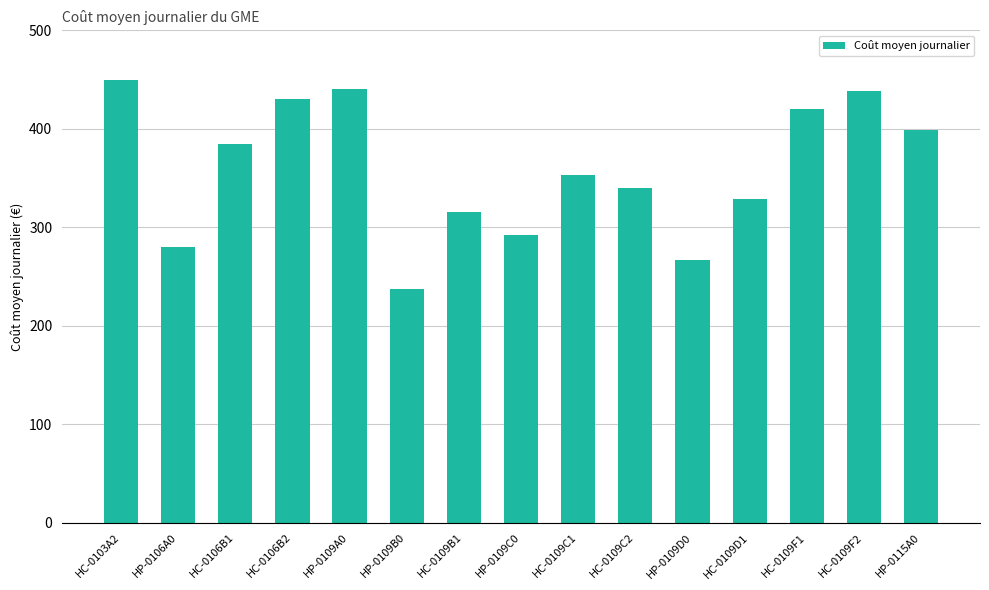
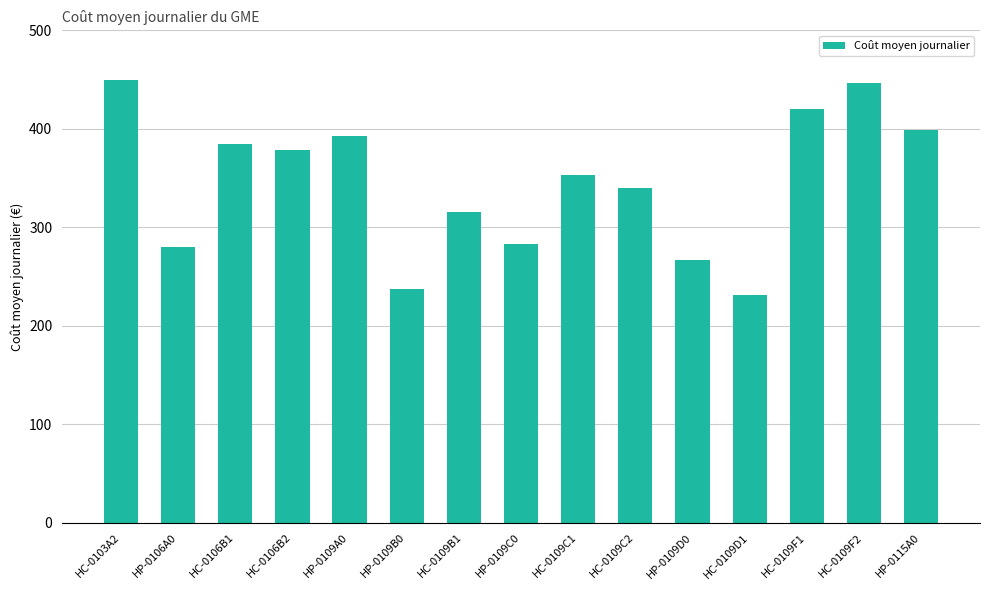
  {
    "HC-0103A2": 450,
    "HP-0106A0": 280,
    "HC-0106B1": 380,
-   "HC-0106B2": 430,
-   "HP-0109A0": 440,
+   "HC-0106B2": 380,
+   "HP-0109A0": 390,
    "HP-0109B0": 240,
    "HC-0109B1": 320,
-   "HP-0109C0": 290,
+   "HP-0109C0": 280,
    "HC-0109C1": 350,
    "HC-0109C2": 340,
    "HP-0109D0": 270,
-   "HC-0109D1": 330,
+   "HC-0109D1": 230,
    "HC-0109F1": 420,
-   "HC-0109F2": 440,
+   "HC-0109F2": 450,
    "HP-0115A0": 400
  }
